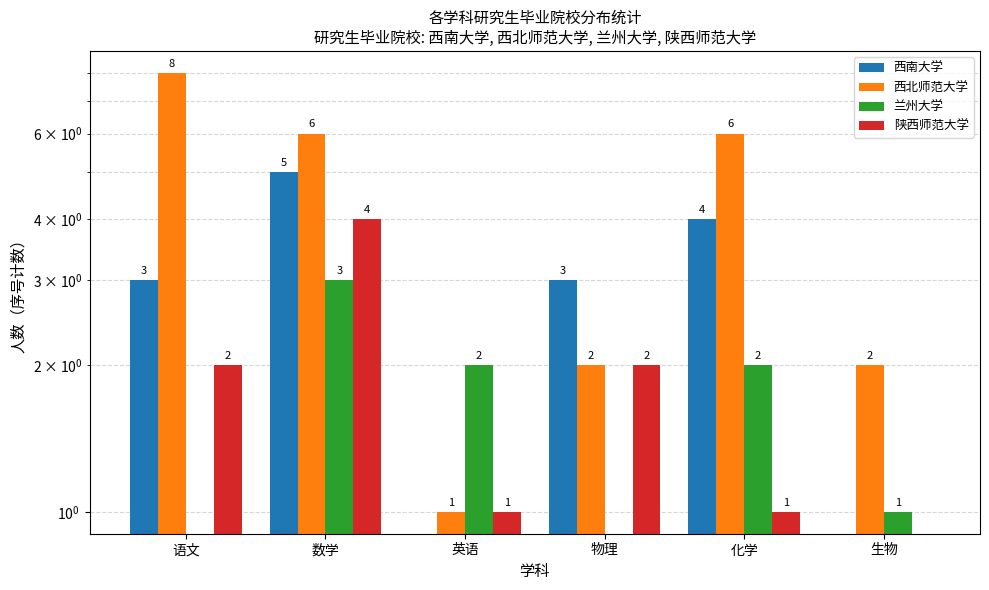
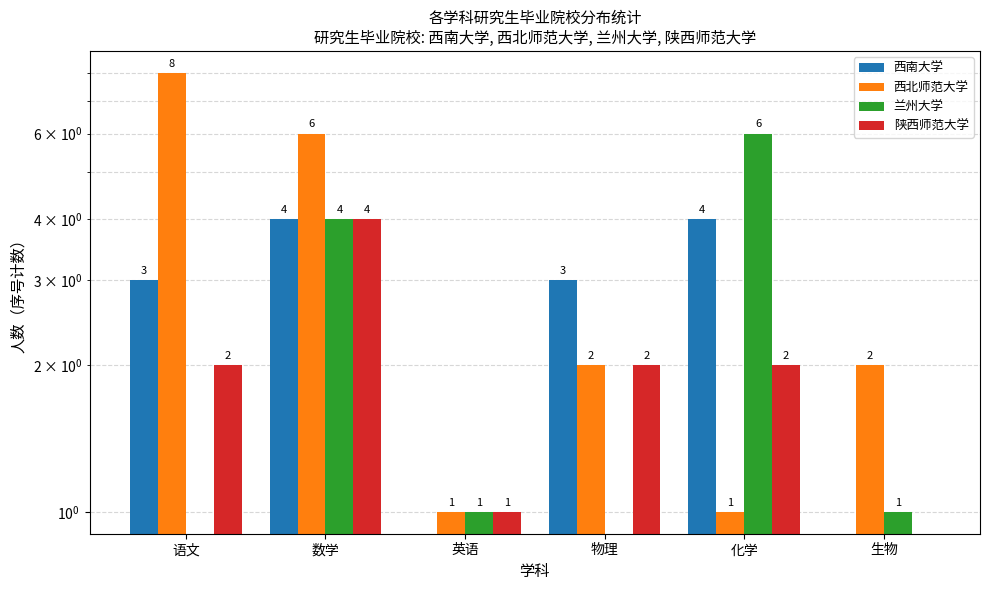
  {
    "西南大学": {
      "语文": 3,
-     "数学": 5,
+     "数学": 4,
      "物理": 3,
      "化学": 4
    },
    "西北师范大学": {
      "语文": 8,
      "数学": 6,
      "英语": 1,
      "物理": 2,
-     "化学": 6,
+     "化学": 1,
      "生物": 2
    },
    "兰州大学": {
-     "数学": 3,
-     "英语": 2,
-     "化学": 2,
+     "数学": 4,
+     "英语": 1,
+     "化学": 6,
      "生物": 1
    },
    "陕西师范大学": {
      "语文": 2,
      "数学": 4,
      "英语": 1,
      "物理": 2,
-     "化学": 1
+     "化学": 2
    }
  }
